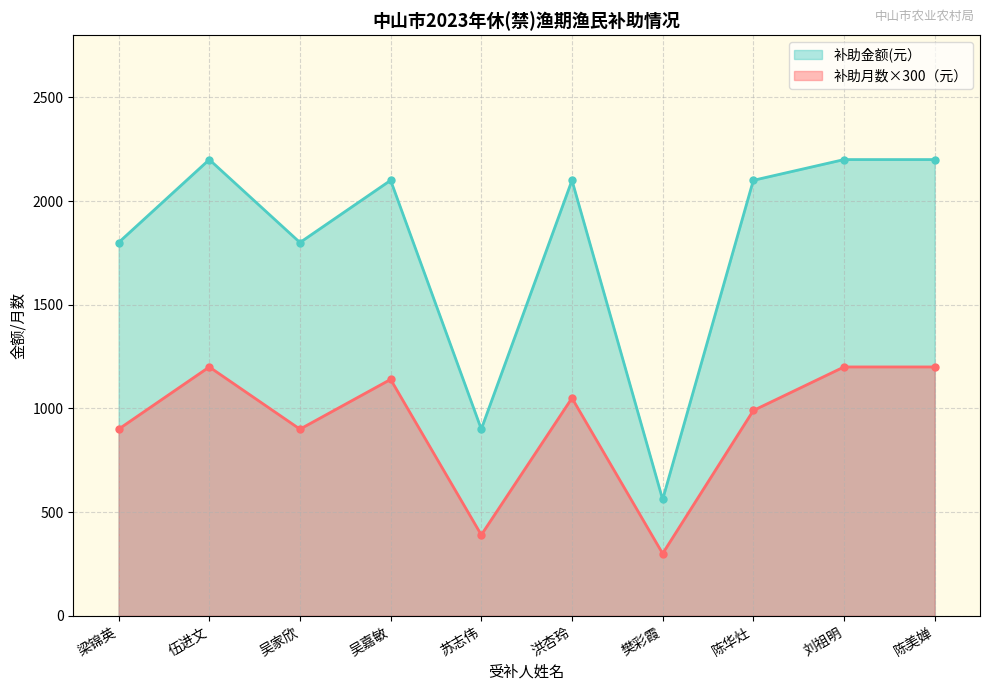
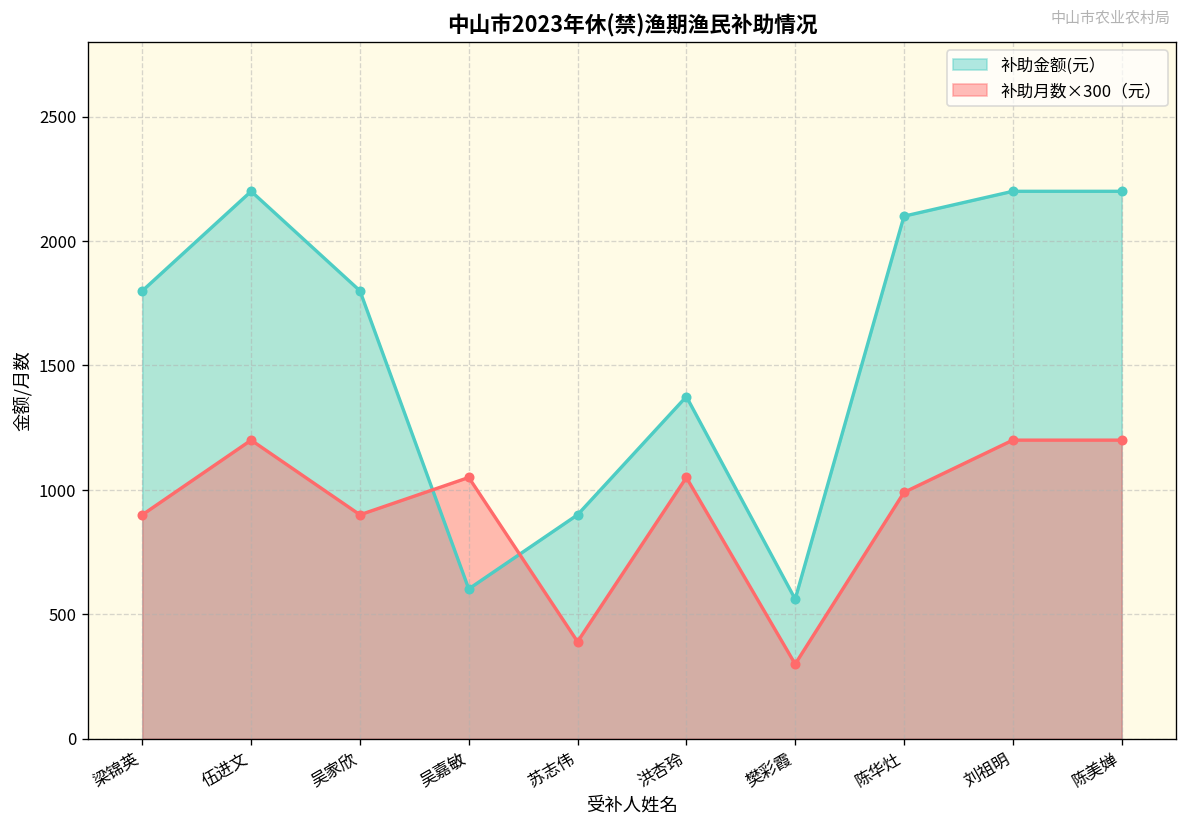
  {
    "补助金额(元）": {
      "梁锦英": 1800,
      "伍进文": 2200,
      "吴家欣": 1800,
-     "吴嘉敏": 2100,
+     "吴嘉敏": 600,
      "苏志伟": 900,
-     "洪杏玲": 2100,
+     "洪杏玲": 1380,
      "樊彩霞": 560,
      "陈华灶": 2100,
      "刘祖明": 2200,
      "陈美婵": 2200
    },
    "补助月数×300（元）": {
      "梁锦英": 900,
      "伍进文": 1200,
      "吴家欣": 900,
-     "吴嘉敏": 1140,
+     "吴嘉敏": 1050,
      "苏志伟": 390,
      "洪杏玲": 1050,
      "樊彩霞": 300,
      "陈华灶": 990,
      "刘祖明": 1200,
      "陈美婵": 1200
    }
  }
